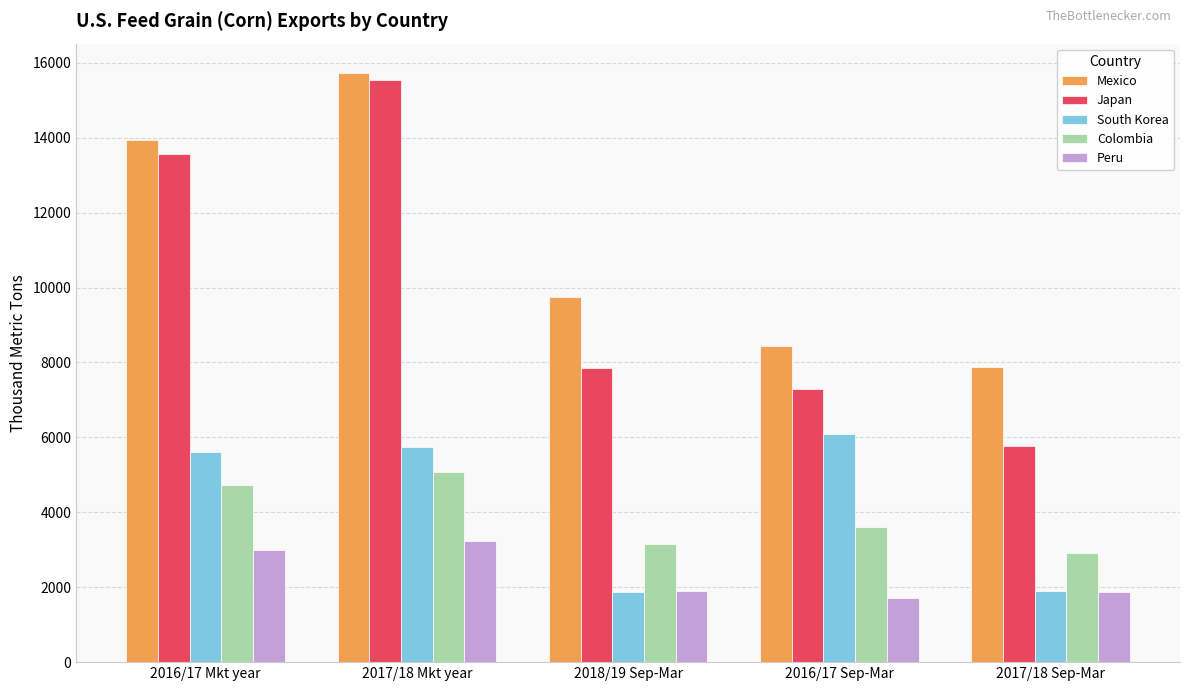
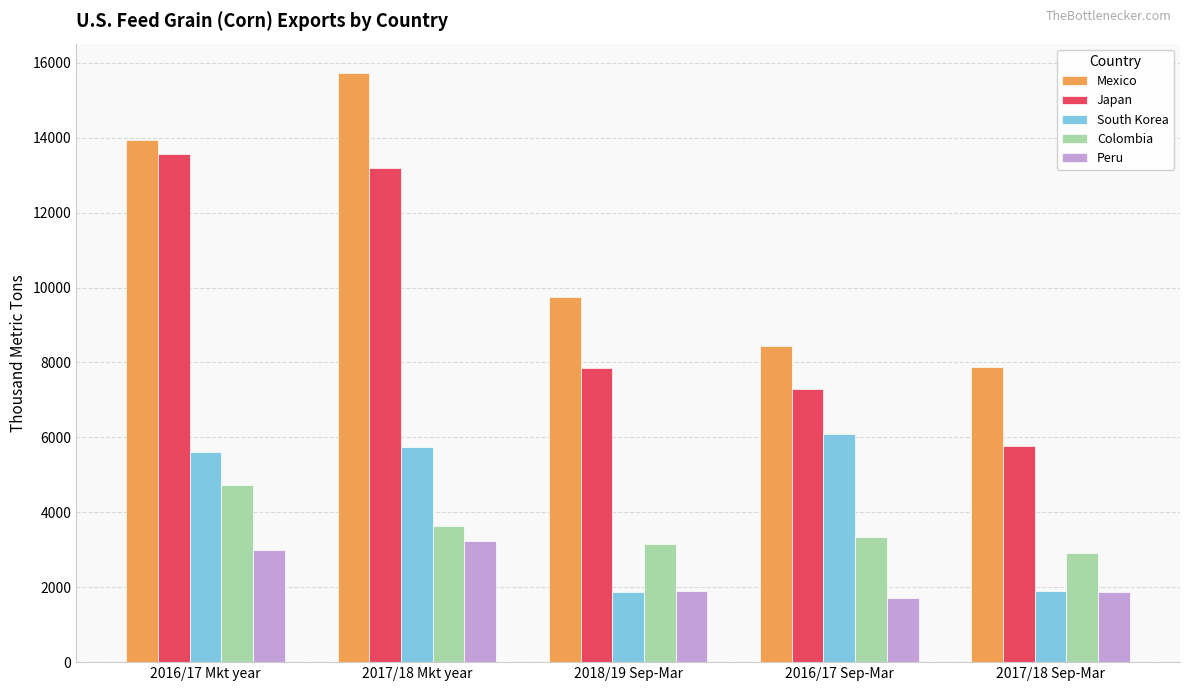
  {
    "Mexico": {
      "2016/17 Mkt year": 13900,
      "2017/18 Mkt year": 15700,
      "2018/19 Sep-Mar": 9700,
      "2016/17 Sep-Mar": 8400,
      "2017/18 Sep-Mar": 7900
    },
    "Japan": {
      "2016/17 Mkt year": 13600,
-     "2017/18 Mkt year": 15500,
+     "2017/18 Mkt year": 13200,
      "2018/19 Sep-Mar": 7900,
      "2016/17 Sep-Mar": 7300,
      "2017/18 Sep-Mar": 5800
    },
    "South Korea": {
      "2016/17 Mkt year": 5600,
      "2017/18 Mkt year": 5700,
      "2018/19 Sep-Mar": 1900,
      "2016/17 Sep-Mar": 6100,
      "2017/18 Sep-Mar": 1900
    },
    "Colombia": {
      "2016/17 Mkt year": 4700,
-     "2017/18 Mkt year": 5100,
+     "2017/18 Mkt year": 3600,
      "2018/19 Sep-Mar": 3200,
-     "2016/17 Sep-Mar": 3600,
+     "2016/17 Sep-Mar": 3300,
      "2017/18 Sep-Mar": 2900
    },
    "Peru": {
      "2016/17 Mkt year": 3000,
      "2017/18 Mkt year": 3200,
      "2018/19 Sep-Mar": 1900,
      "2016/17 Sep-Mar": 1700,
      "2017/18 Sep-Mar": 1900
    }
  }
